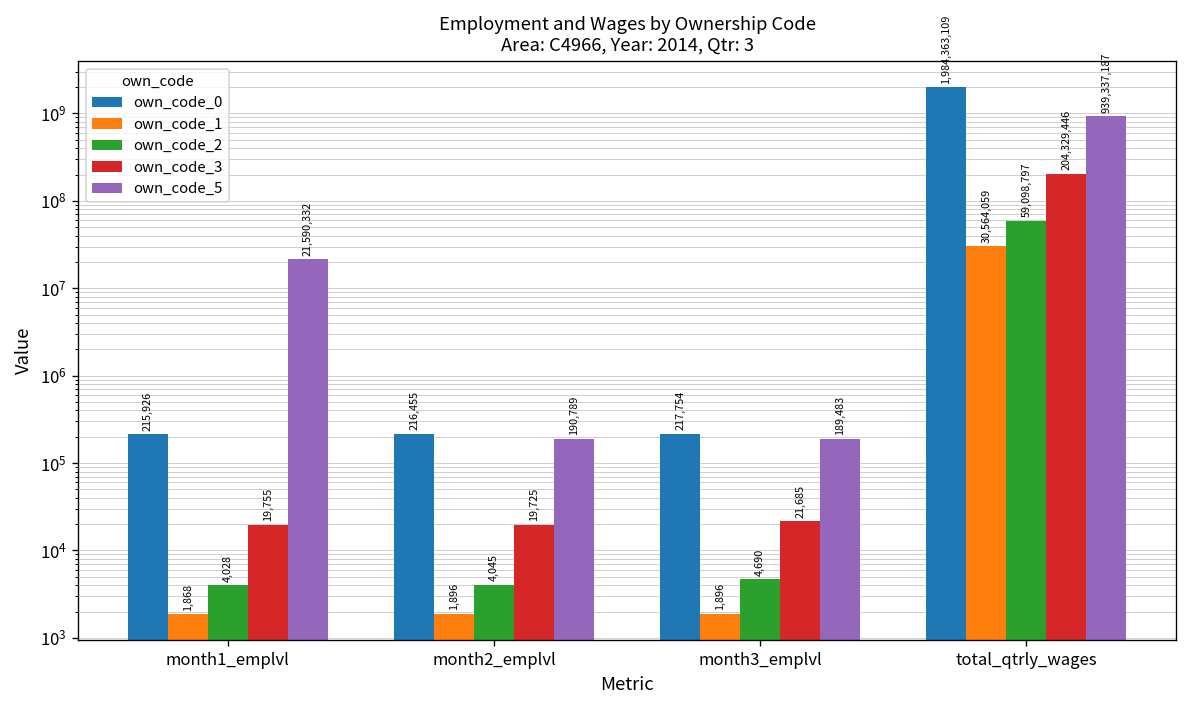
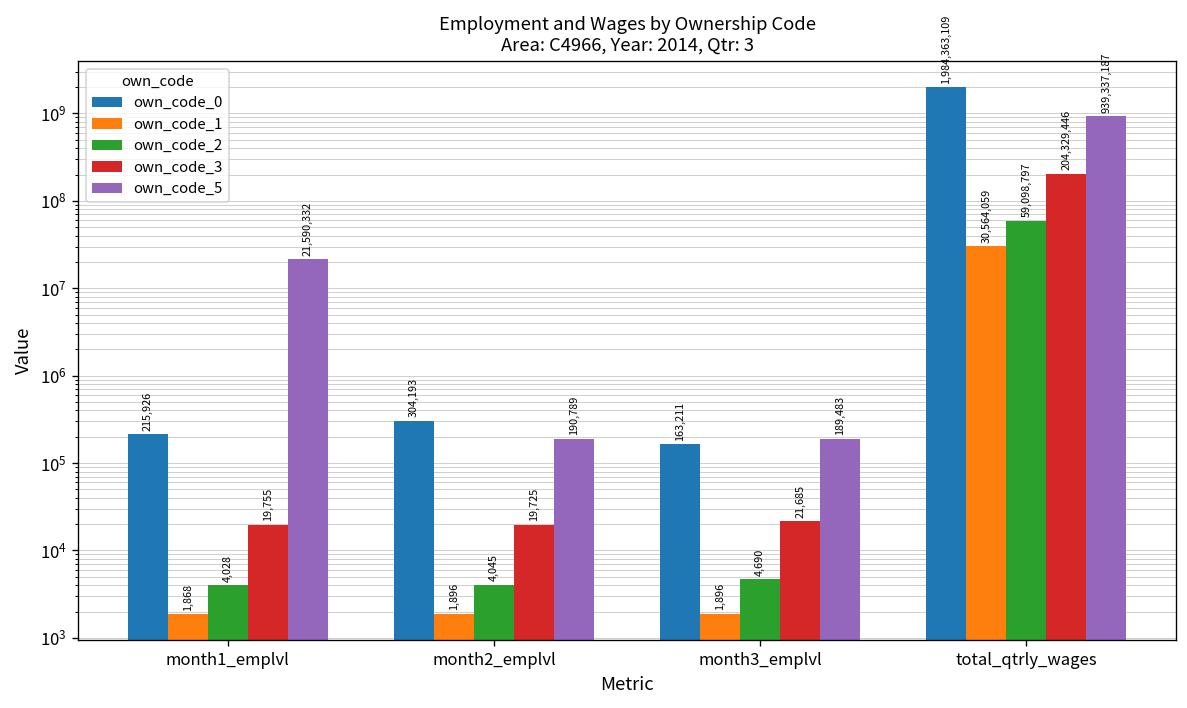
  {
    "own_code_0": {
      "month1_emplvl": "215,926",
-     "month2_emplvl": "216,455",
-     "month3_emplvl": "217,754",
+     "month2_emplvl": "304,193",
+     "month3_emplvl": "163,211",
      "total_qtrly_wages": "1,984,363,109"
    },
    "own_code_1": {
      "month1_emplvl": "1,868",
      "month2_emplvl": "1,896",
      "month3_emplvl": "1,896",
      "total_qtrly_wages": "30,564,059"
    },
    "own_code_2": {
      "month1_emplvl": "4,028",
      "month2_emplvl": "4,045",
      "month3_emplvl": "4,690",
      "total_qtrly_wages": "59,098,797"
    },
    "own_code_3": {
      "month1_emplvl": "19,755",
      "month2_emplvl": "19,725",
      "month3_emplvl": "21,685",
      "total_qtrly_wages": "204,329,446"
    },
    "own_code_5": {
      "month1_emplvl": "21,590,332",
      "month2_emplvl": "190,789",
      "month3_emplvl": "189,483",
      "total_qtrly_wages": "939,337,187"
    }
  }
